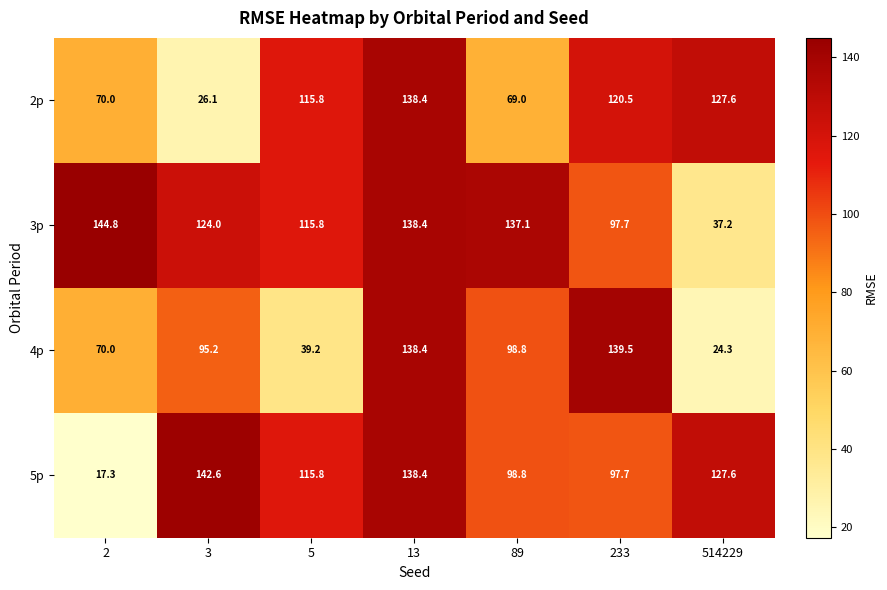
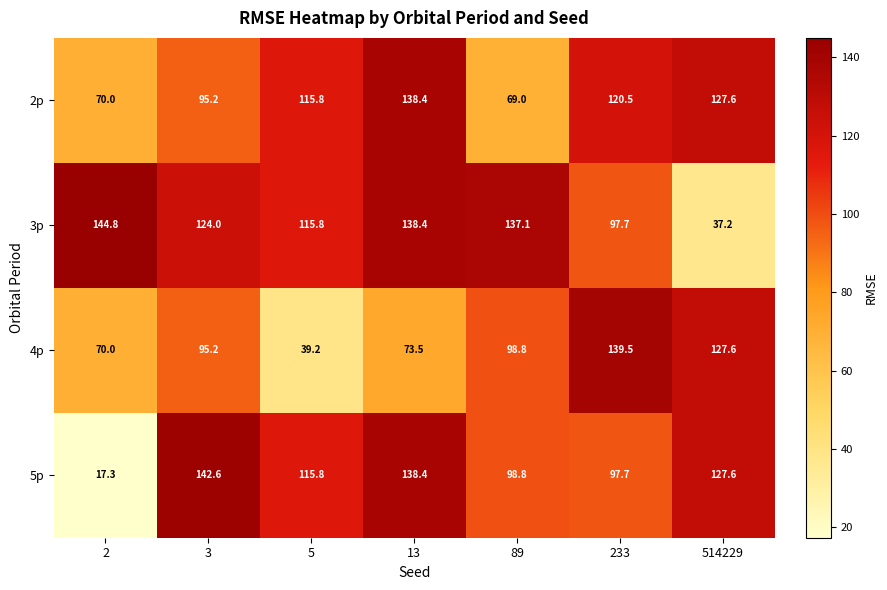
  {
    "2p": {
      "2": 70.0,
-     "3": 26.1,
+     "3": 95.2,
      "5": 115.8,
      "13": 138.4,
      "89": 69.0,
      "233": 120.5,
      "514229": 127.6
    },
    "3p": {
      "2": 144.8,
      "3": 124.0,
      "5": 115.8,
      "13": 138.4,
      "89": 137.1,
      "233": 97.7,
      "514229": 37.2
    },
    "4p": {
      "2": 70.0,
      "3": 95.2,
      "5": 39.2,
-     "13": 138.4,
+     "13": 73.5,
      "89": 98.8,
      "233": 139.5,
-     "514229": 24.3
+     "514229": 127.6
    },
    "5p": {
      "2": 17.3,
      "3": 142.6,
      "5": 115.8,
      "13": 138.4,
      "89": 98.8,
      "233": 97.7,
      "514229": 127.6
    }
  }
